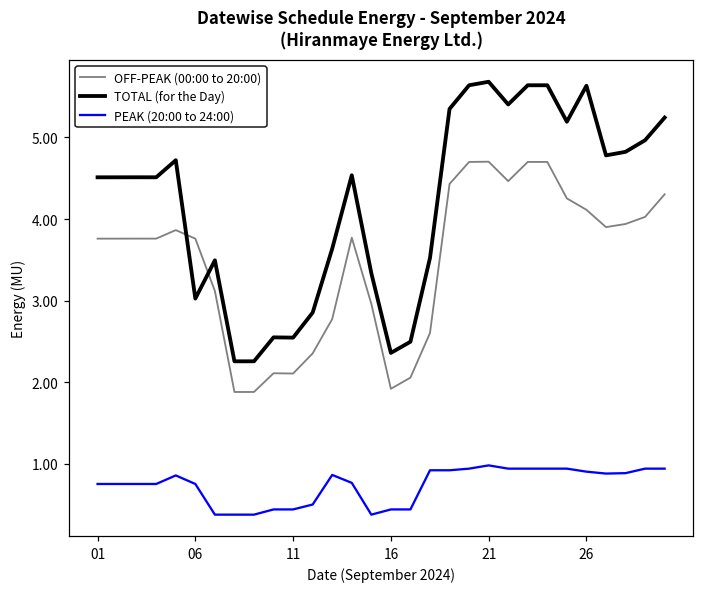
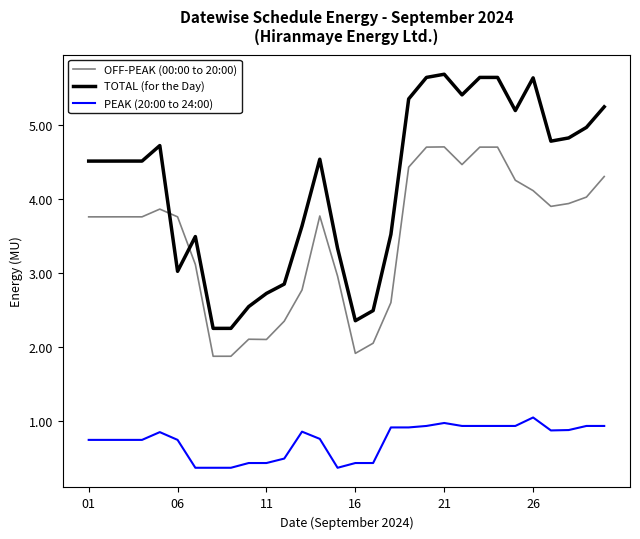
  {
    "OFF-PEAK (00:00 to 20:00)": {
      "01": 3.8,
      "06": 3.8,
      "11": 2.1,
      "16": 1.9,
      "21": 4.7,
      "26": 4.1
    },
    "TOTAL (for the Day)": {
      "01": 4.5,
      "06": 3.0,
-     "11": 2.5,
+     "11": 2.7,
      "16": 2.4,
      "21": 5.7,
      "26": 5.6
    },
    "PEAK (20:00 to 24:00)": {
      "01": 0.8,
      "06": 0.8,
      "11": 0.4,
      "16": 0.4,
      "21": 1.0,
-     "26": 0.9
+     "26": 1.1
    }
  }
